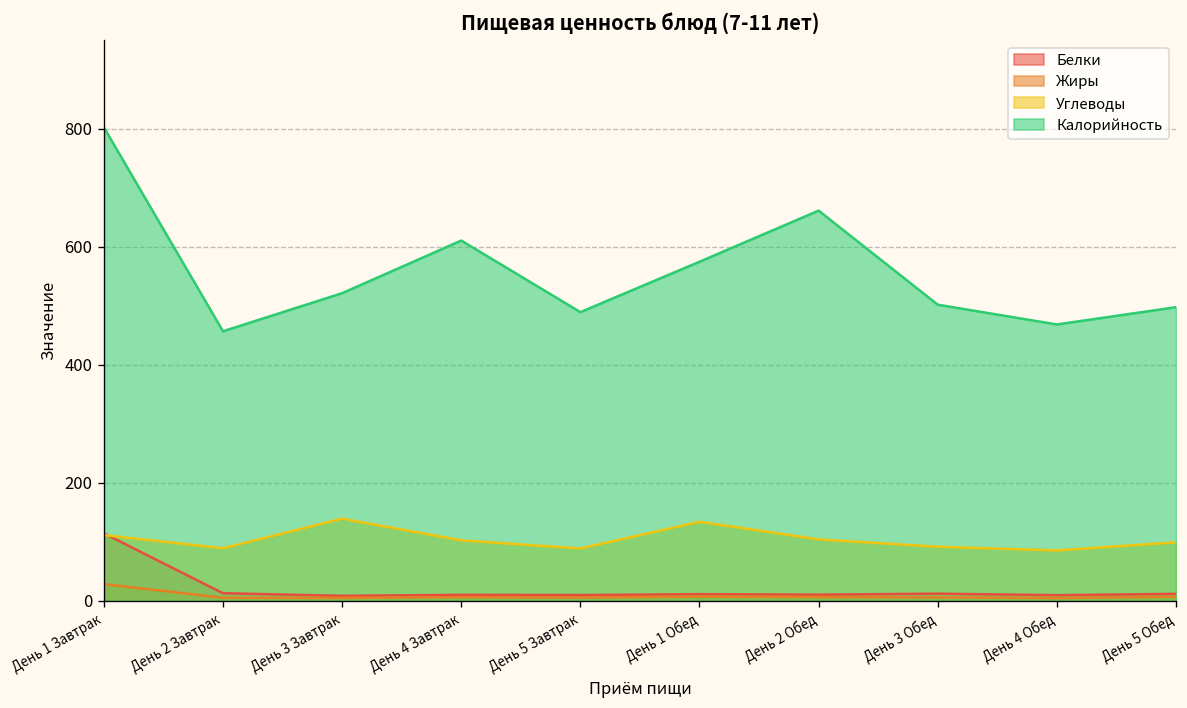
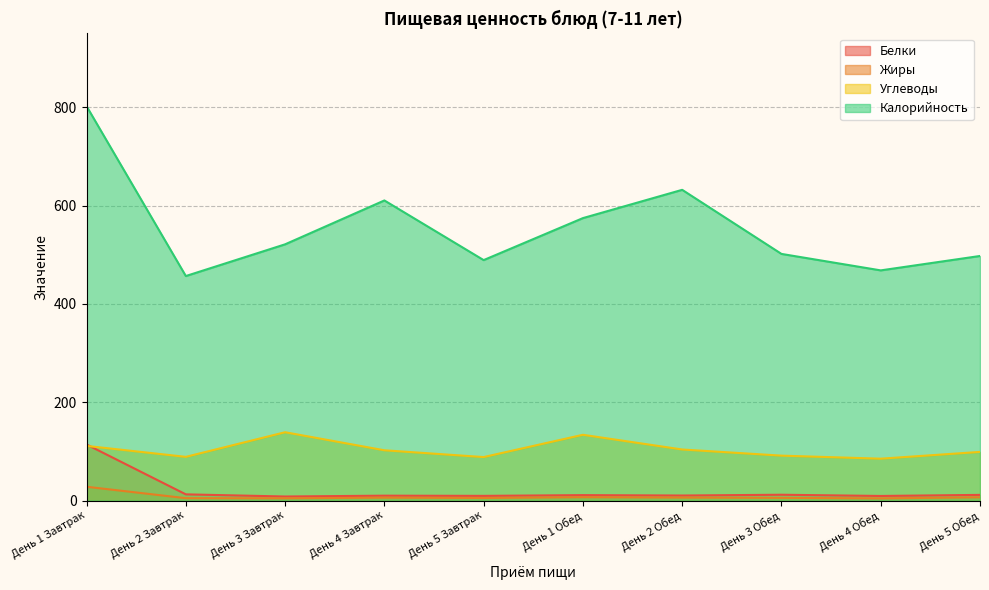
  {
    "Углеводы": {
      "День 2 Завтрак": 90,
      "День 3 Завтрак": 140,
      "День 4 Завтрак": 100,
      "День 5 Завтрак": 90,
      "День 1 Обед": 130,
      "День 2 Обед": 100,
      "День 3 Обед": 90,
      "День 4 Обед": 90,
      "День 5 Обед": 100
    },
    "Калорийность": {
      "День 1 Завтрак": 800,
      "День 2 Завтрак": 460,
      "День 3 Завтрак": 520,
      "День 4 Завтрак": 610,
      "День 5 Завтрак": 490,
      "День 1 Обед": 570,
-     "День 2 Обед": 660,
+     "День 2 Обед": 630,
      "День 3 Обед": 500,
      "День 4 Обед": 470,
      "День 5 Обед": 500
    }
  }
